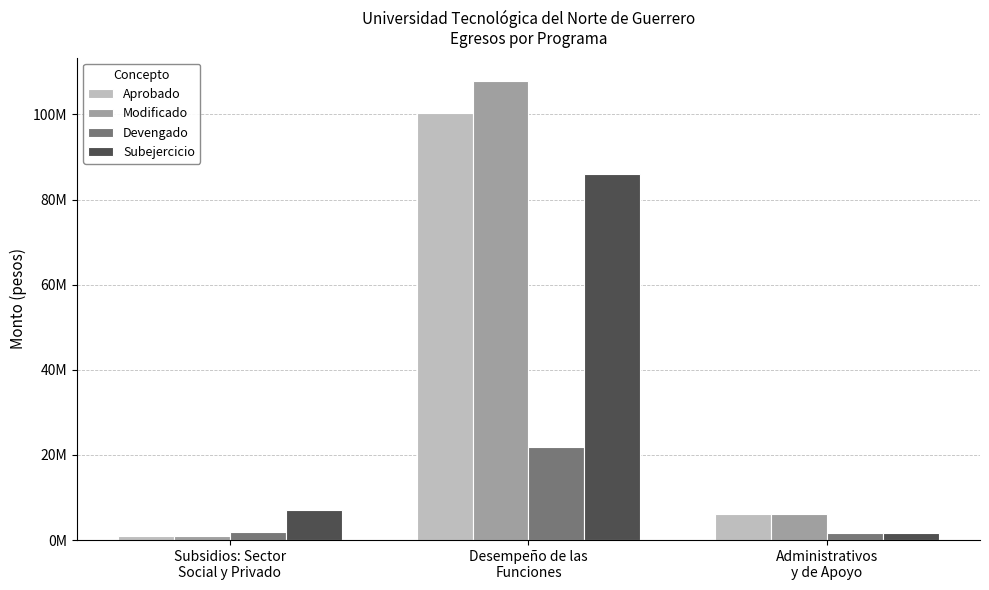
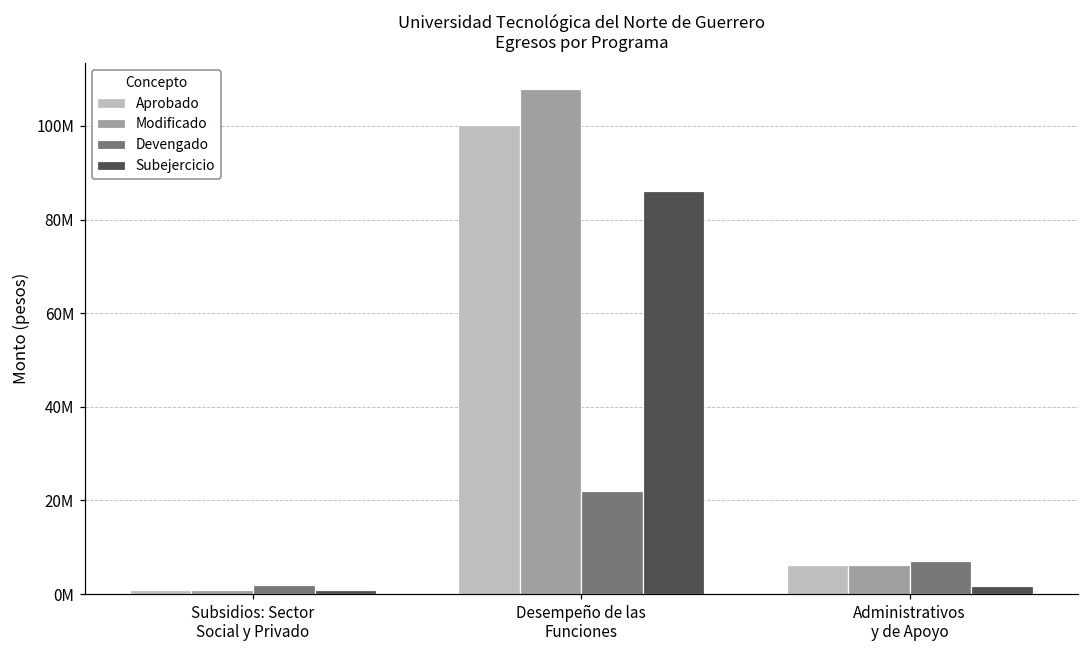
  {
    "Devengado": {
      "Subsidios: Sector Social y Privado": 2000000,
      "Desempeño de las Funciones": 22000000,
-     "Administrativos y de Apoyo": 2000000
+     "Administrativos y de Apoyo": 7000000
    },
    "Subejercicio": {
-     "Subsidios: Sector Social y Privado": 7000000,
+     "Subsidios: Sector Social y Privado": 1000000,
      "Desempeño de las Funciones": 86000000,
      "Administrativos y de Apoyo": 2000000
    }
  }
